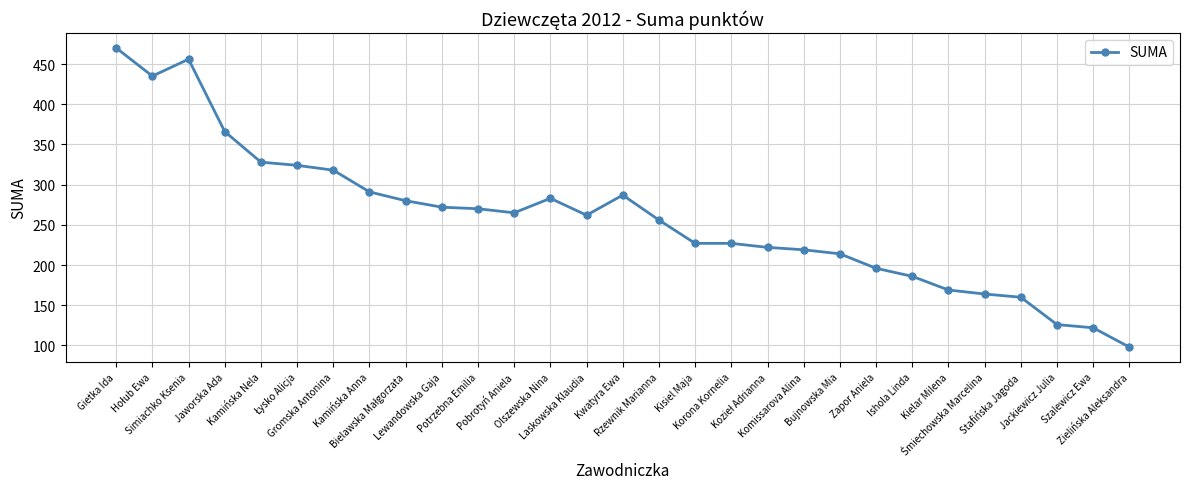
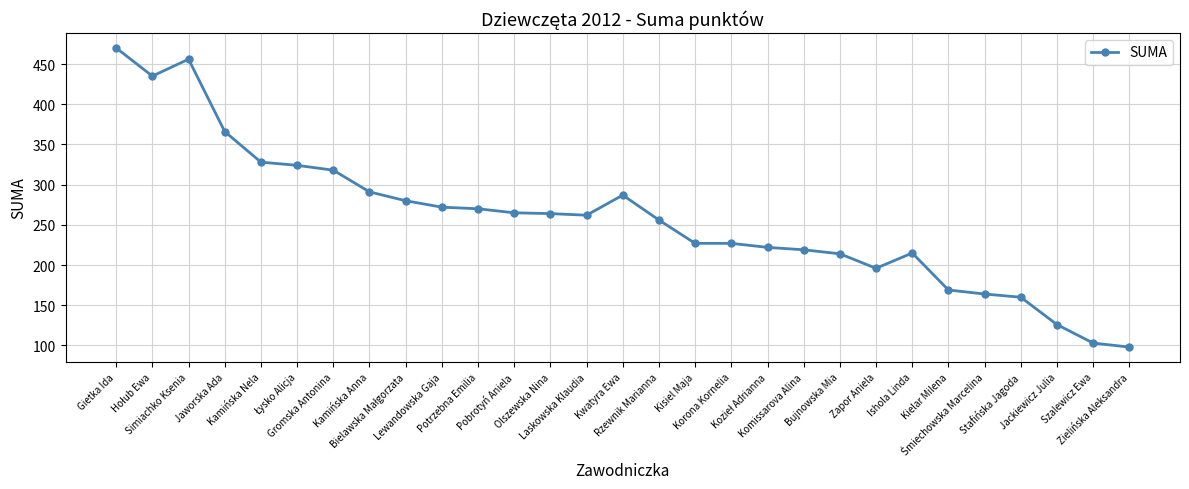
  {
    "Gietka Ida": 470,
    "Hołub Ewa": 440,
    "Simiachko Ksenia": 460,
    "Jaworska Ada": 370,
    "Kamińska Nela": 330,
    "Łysko Alicja": 320,
    "Gromska Antonina": 320,
    "Kamińska Anna": 290,
    "Bielawska Małgorzata": 280,
    "Lewandowska Gaja": 270,
    "Potrzebna Emilia": 270,
    "Pobrotyń Aniela": 270,
-   "Olszewska Nina": 280,
+   "Olszewska Nina": 260,
    "Laskowska Klaudia": 260,
    "Kwatyra Ewa": 290,
    "Rzewnik Marianna": 260,
    "Kisiel Maja": 230,
    "Korona Kornelia": 230,
    "Kozieł Adrianna": 220,
    "Komissarova Alina": 220,
    "Bujnowska Mia": 210,
    "Zapor Aniela": 200,
-   "Ishola Linda": 190,
+   "Ishola Linda": 220,
    "Kielar Milena": 170,
    "Śmiechowska Marcelina": 160,
    "Stafińska Jagoda": 160,
    "Jackiewicz Julia": 130,
-   "Szalewicz Ewa": 120,
+   "Szalewicz Ewa": 100,
    "Zielińska Aleksandra": 100
  }
